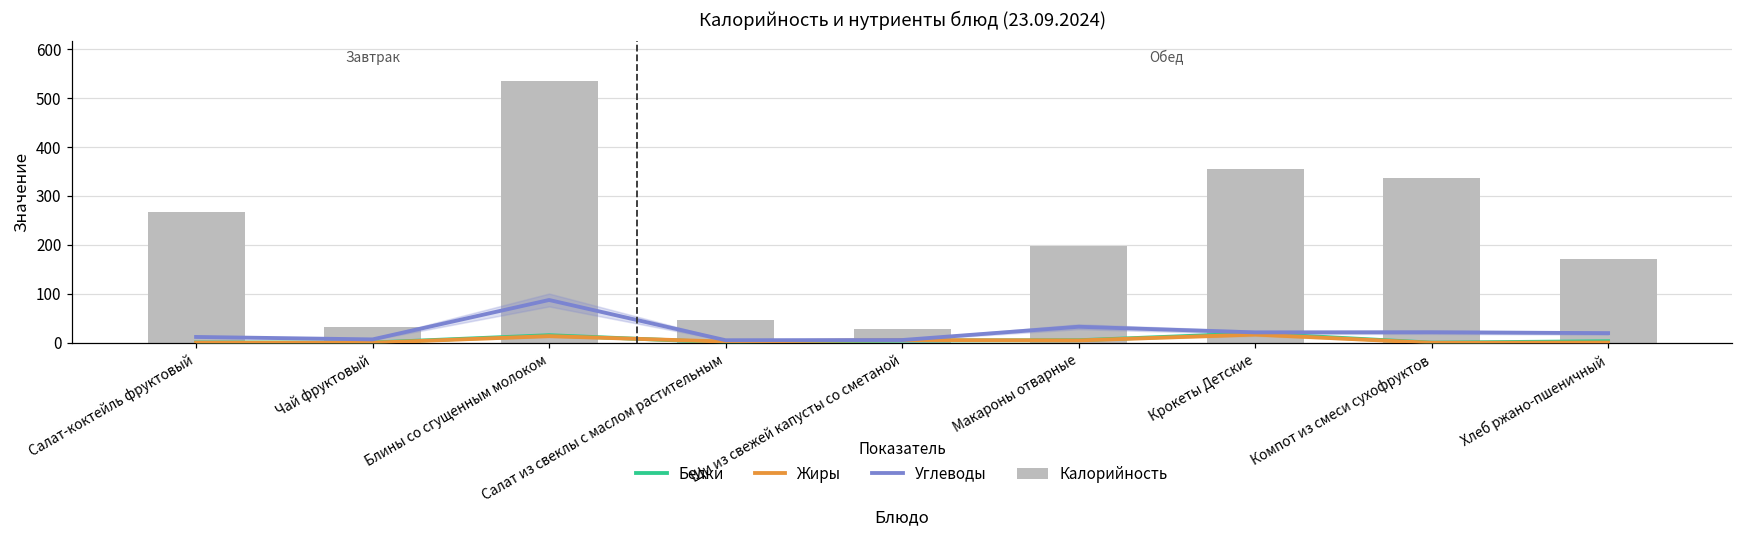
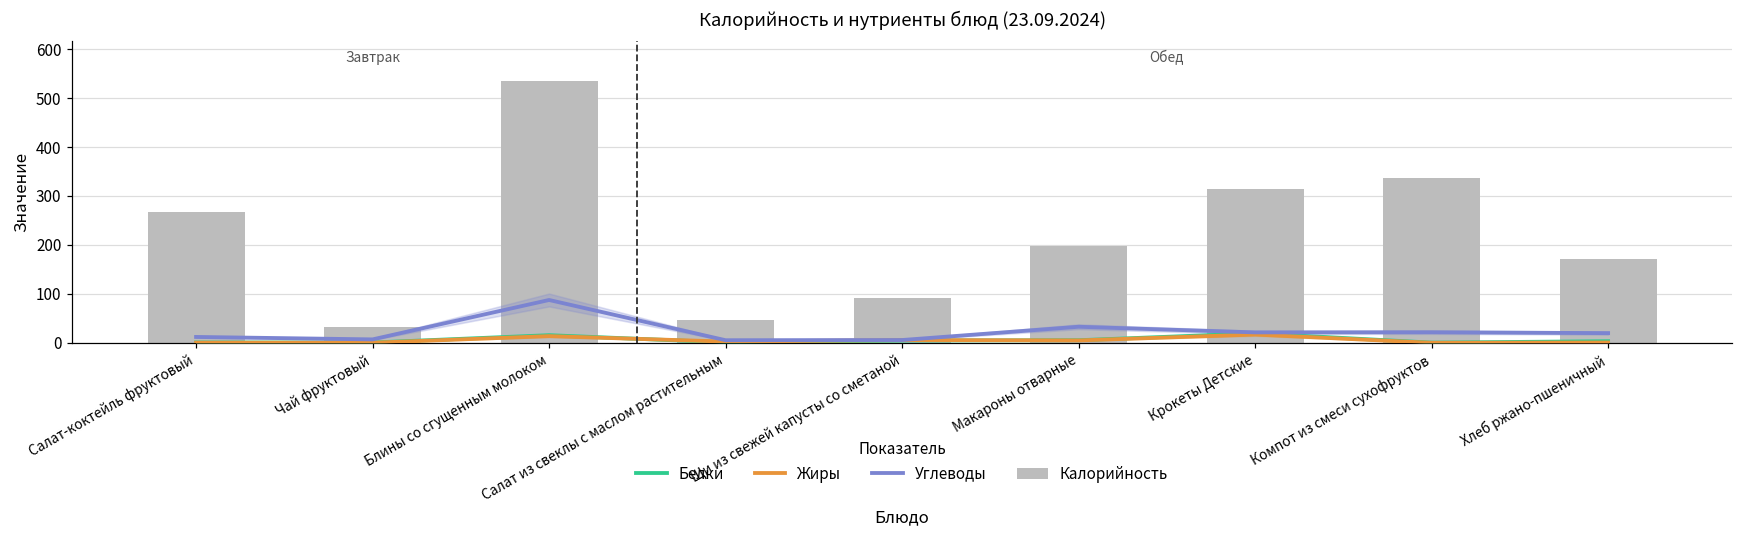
  {
    "Калорийность": {
      "Салат-коктейль фруктовый": 270,
      "Чай фруктовый": 30,
      "Блины со сгущенным молоком": 540,
      "Салат из свеклы с маслом растительным": 50,
-     "Щи из свежей капусты со сметаной": 30,
+     "Щи из свежей капусты со сметаной": 90,
      "Макароны отварные": 200,
-     "Крокеты Детские": 350,
+     "Крокеты Детские": 320,
      "Компот из смеси сухофруктов": 340,
      "Хлеб ржано-пшеничный": 170
    }
  }
